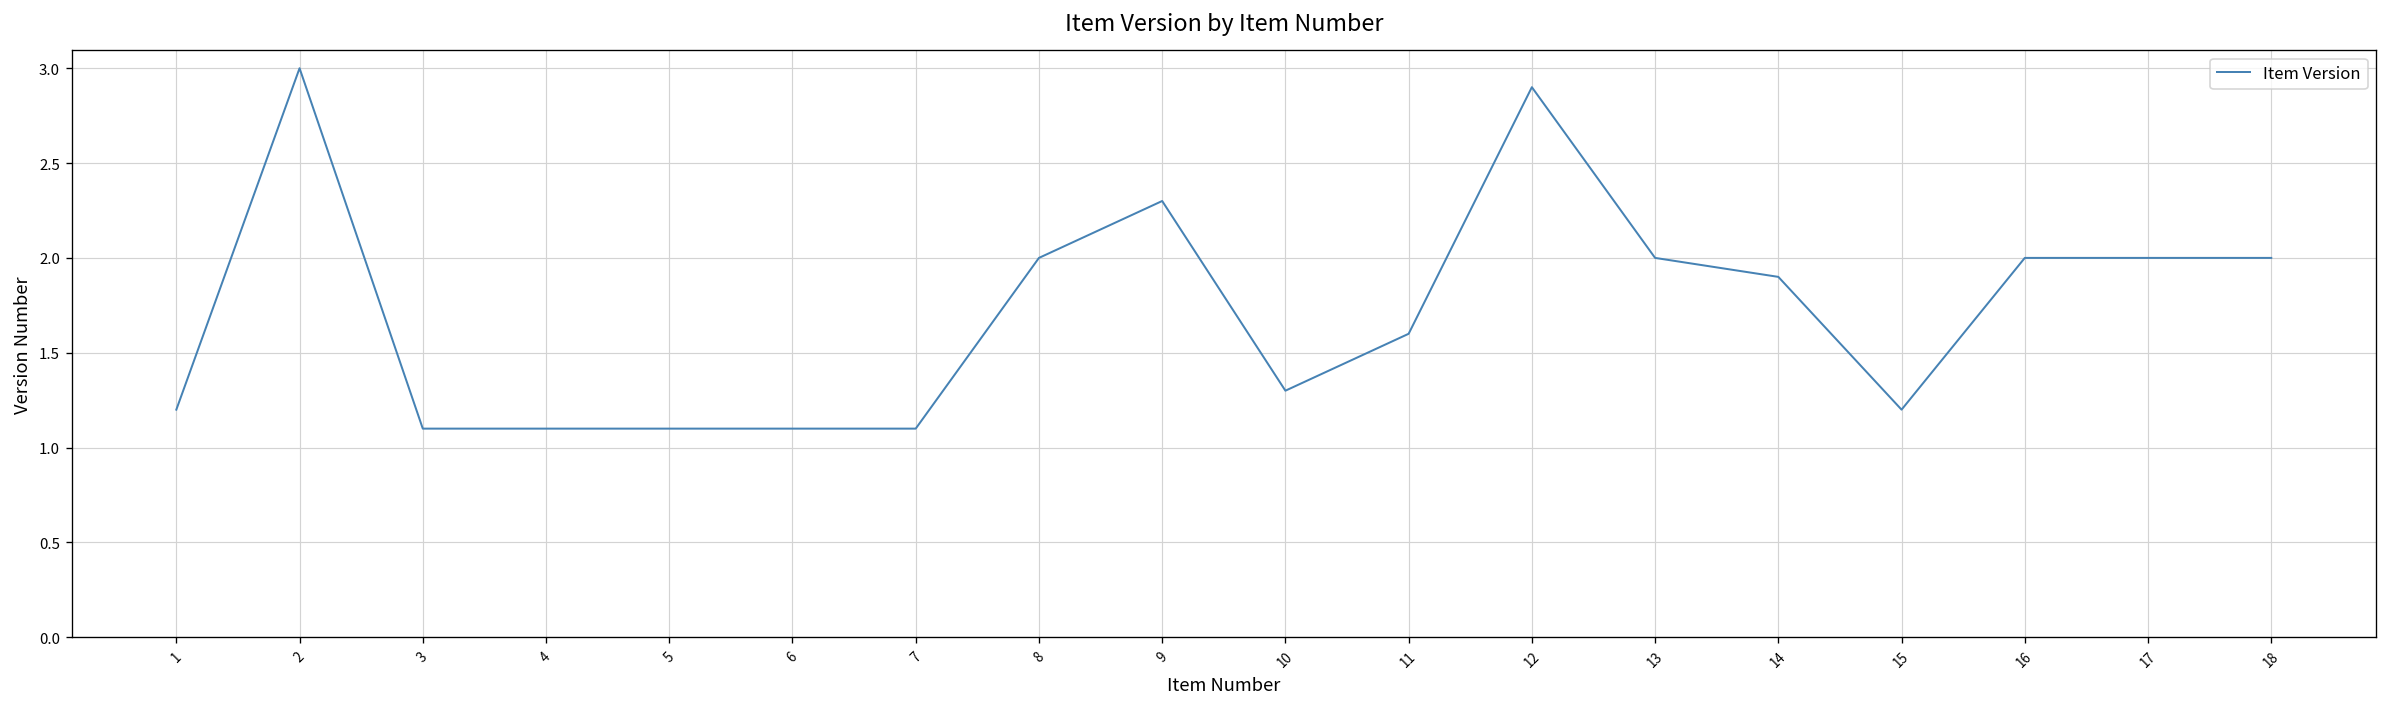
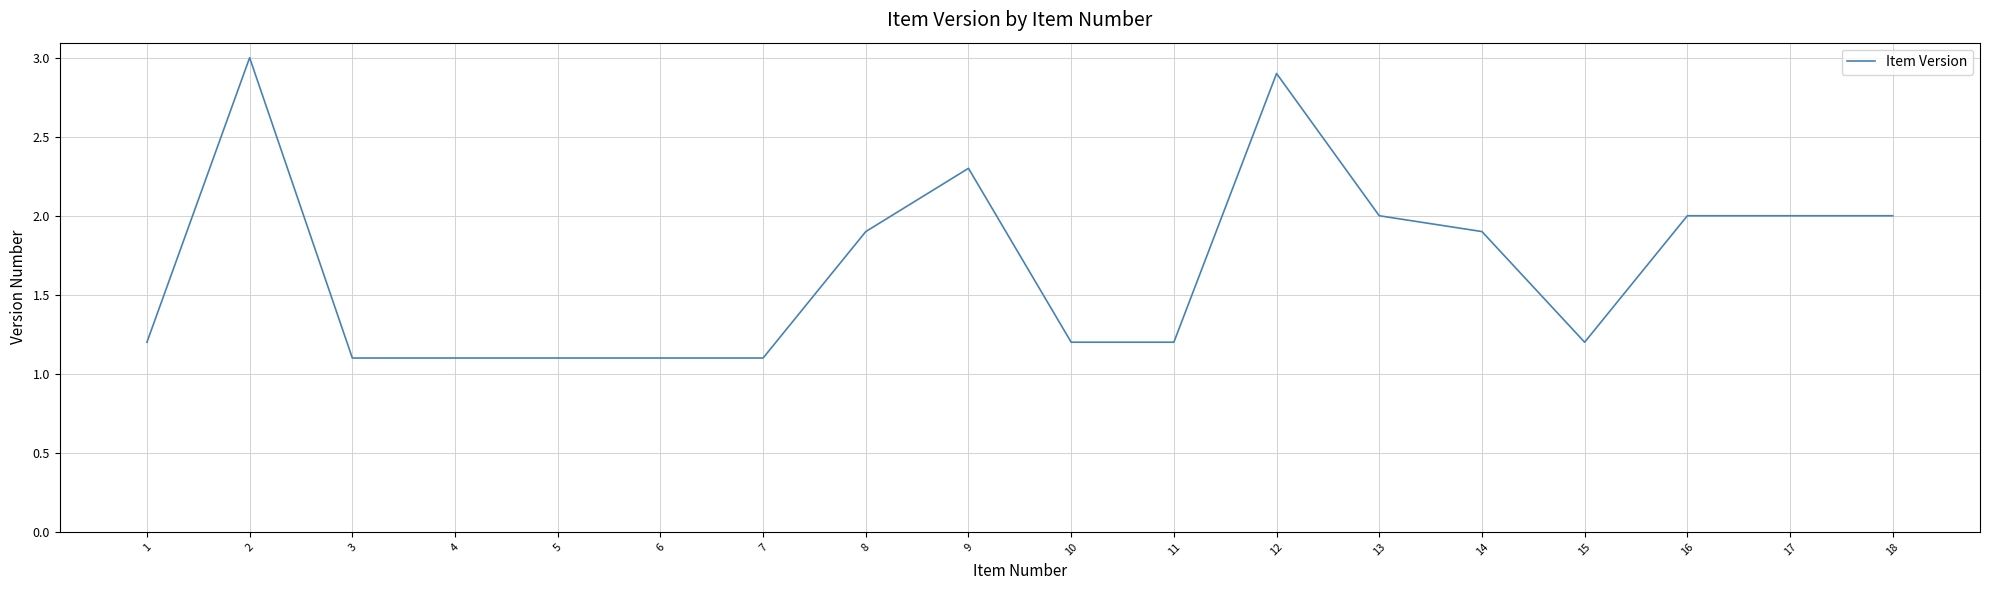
  {
    "1": 1.2,
    "2": 3.0,
    "3": 1.1,
    "4": 1.1,
    "5": 1.1,
    "6": 1.1,
    "7": 1.1,
-   "8": 2.0,
+   "8": 1.9,
    "9": 2.3,
-   "10": 1.3,
-   "11": 1.6,
+   "10": 1.2,
+   "11": 1.2,
    "12": 2.9,
    "13": 2.0,
    "14": 1.9,
    "15": 1.2,
    "16": 2.0,
    "17": 2.0,
    "18": 2.0
  }
